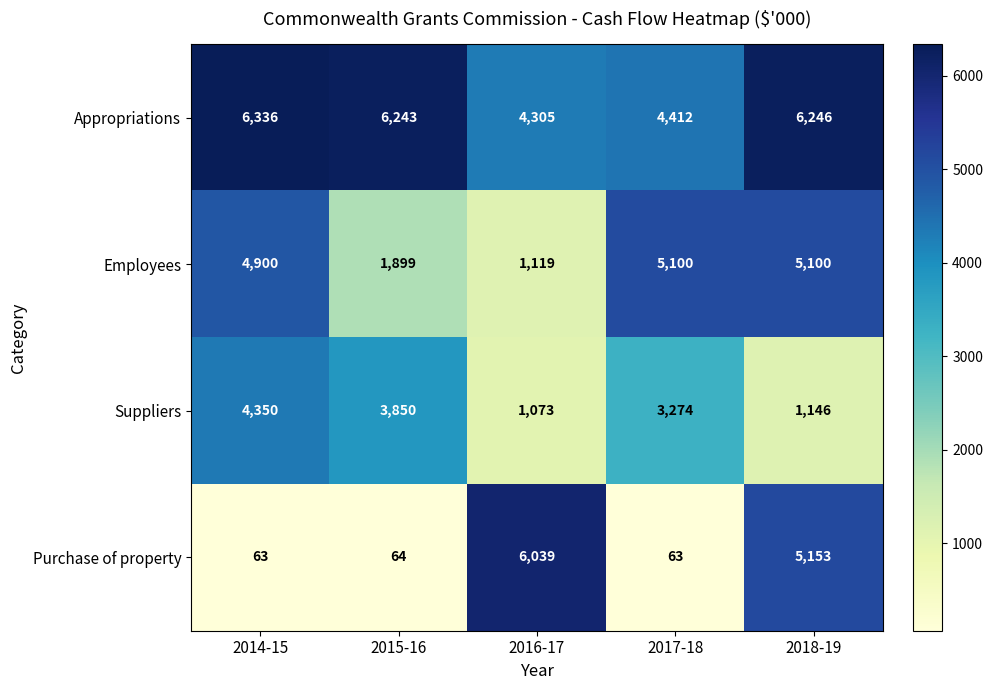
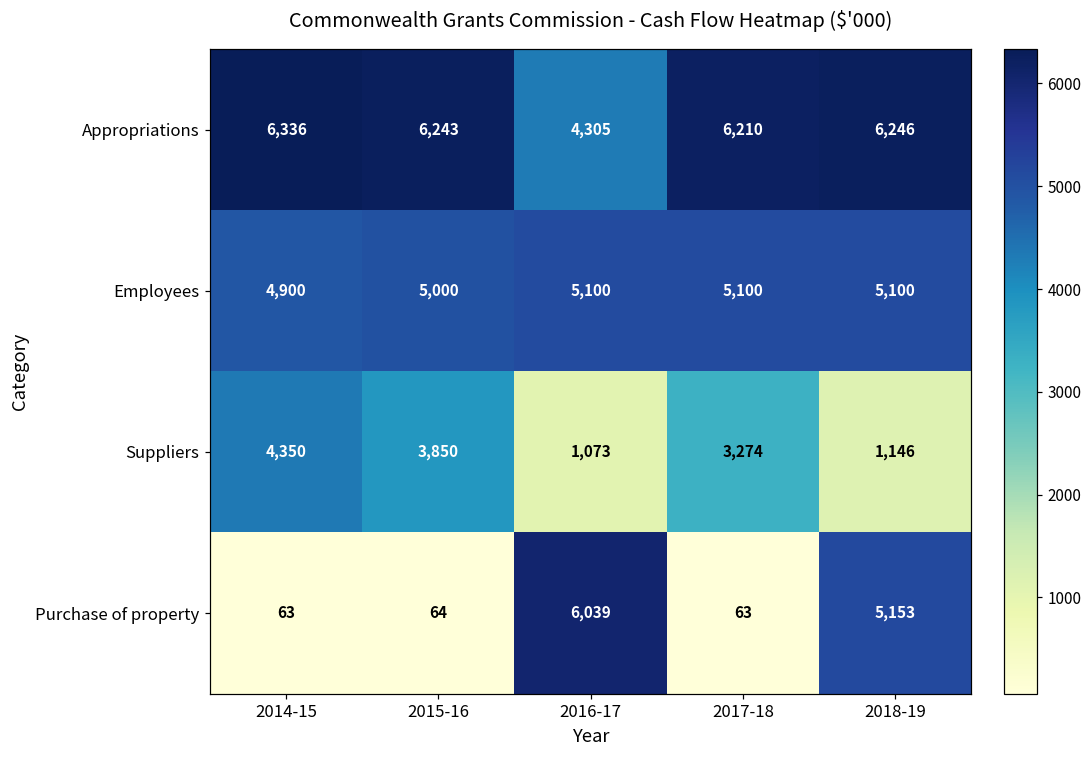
  {
    "Appropriations": {
      "2014-15": "6,336",
      "2015-16": "6,243",
      "2016-17": "4,305",
-     "2017-18": "4,412",
+     "2017-18": "6,210",
      "2018-19": "6,246"
    },
    "Employees": {
      "2014-15": "4,900",
-     "2015-16": "1,899",
-     "2016-17": "1,119",
+     "2015-16": "5,000",
+     "2016-17": "5,100",
      "2017-18": "5,100",
      "2018-19": "5,100"
    },
    "Suppliers": {
      "2014-15": "4,350",
      "2015-16": "3,850",
      "2016-17": "1,073",
      "2017-18": "3,274",
      "2018-19": "1,146"
    },
    "Purchase of property": {
      "2014-15": "63",
      "2015-16": "64",
      "2016-17": "6,039",
      "2017-18": "63",
      "2018-19": "5,153"
    }
  }
